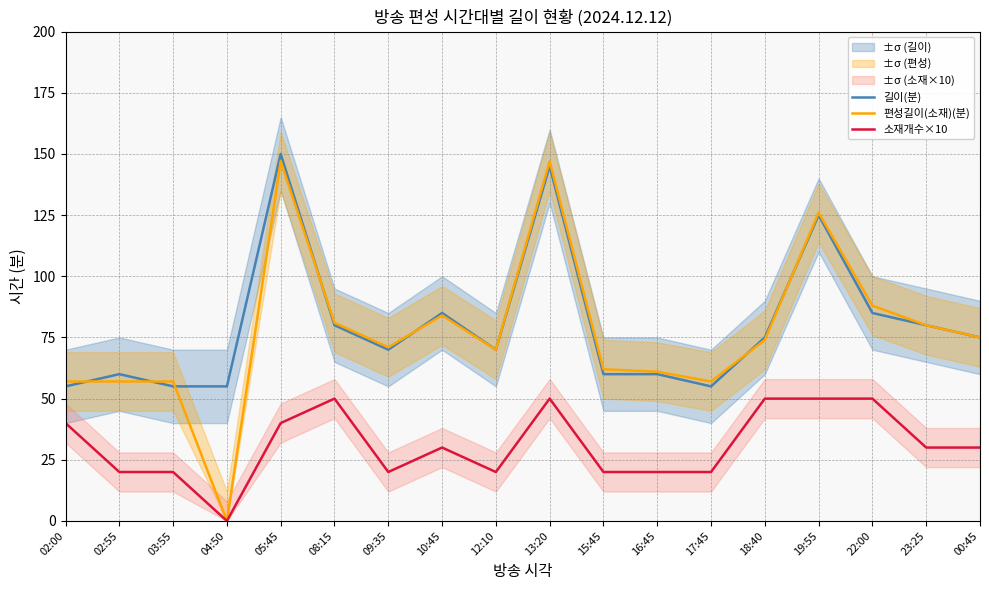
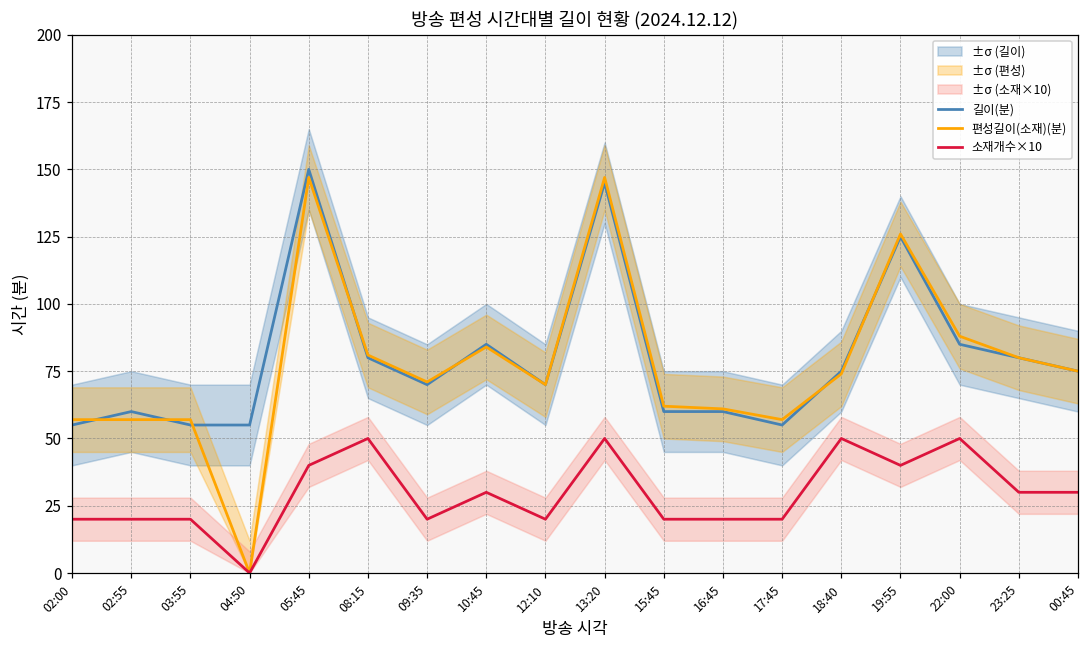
  {
    "소재개수×10": {
-     "02:00": 40,
+     "02:00": 20,
      "02:55": 20,
      "03:55": 20,
      "05:45": 40,
      "08:15": 50,
      "09:35": 20,
      "10:45": 30,
      "12:10": 20,
      "13:20": 50,
      "15:45": 20,
      "16:45": 20,
      "17:45": 20,
      "18:40": 50,
-     "19:55": 50,
+     "19:55": 40,
      "22:00": 50,
      "23:25": 30,
      "00:45": 30
    }
  }
